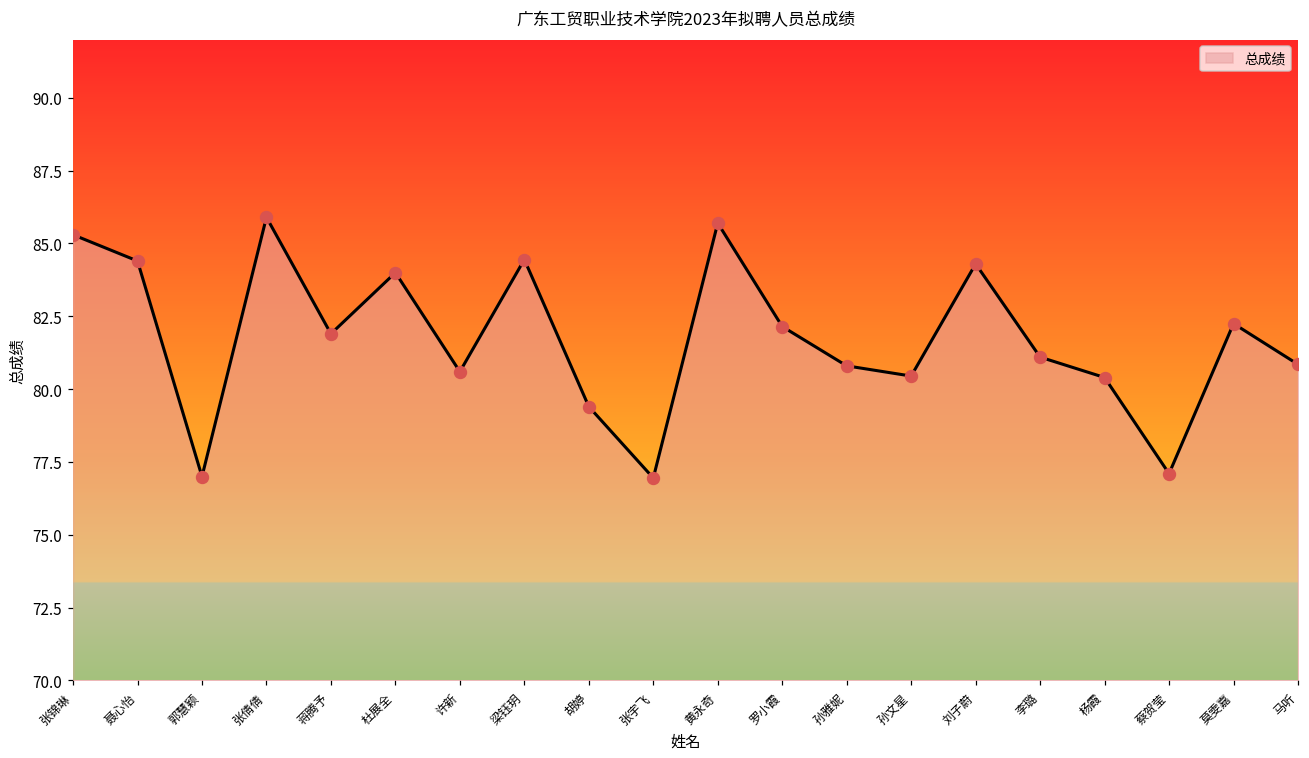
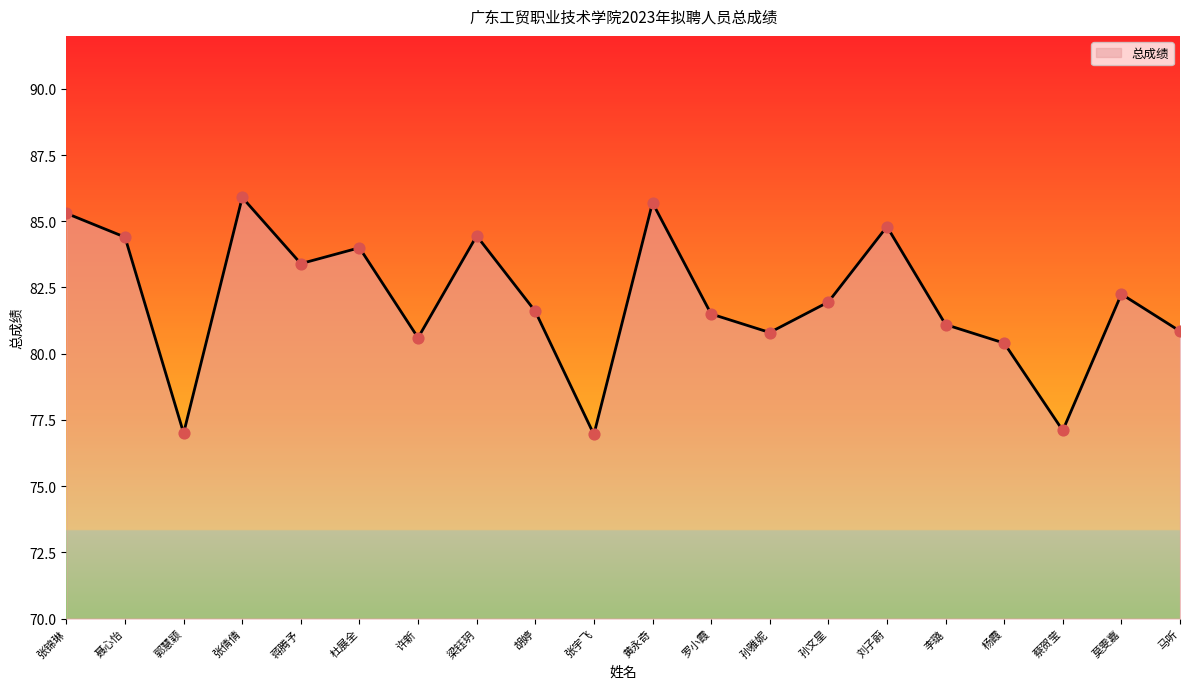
  {
    "张锦琳": 85.3,
    "聂心怡": 84.4,
    "郭慧颖": 77.0,
    "张倩倩": 85.9,
-   "蒋腾予": 81.9,
+   "蒋腾予": 83.4,
    "杜展全": 84.0,
    "许新": 80.6,
    "梁钰玥": 84.5,
-   "胡婷": 79.4,
+   "胡婷": 81.6,
    "张宇飞": 77.0,
    "黄永奇": 85.7,
-   "罗小霞": 82.2,
+   "罗小霞": 81.5,
    "孙雅妮": 80.8,
-   "孙文星": 80.5,
-   "刘子蔚": 84.3,
+   "孙文星": 82.0,
+   "刘子蔚": 84.8,
    "李璐": 81.1,
    "杨霞": 80.4,
    "蔡贺莹": 77.1,
    "莫雯嘉": 82.3,
    "马听": 80.9
  }
